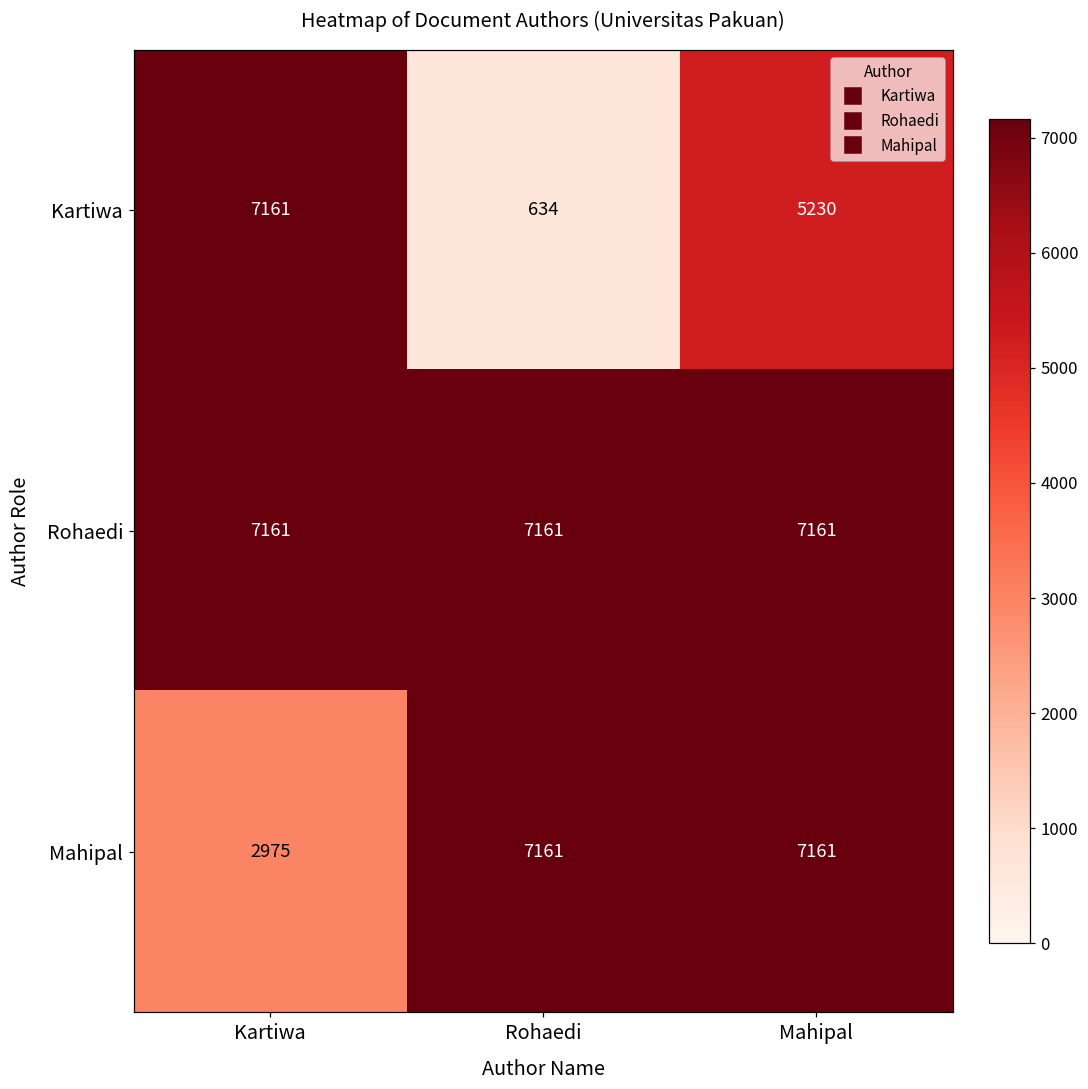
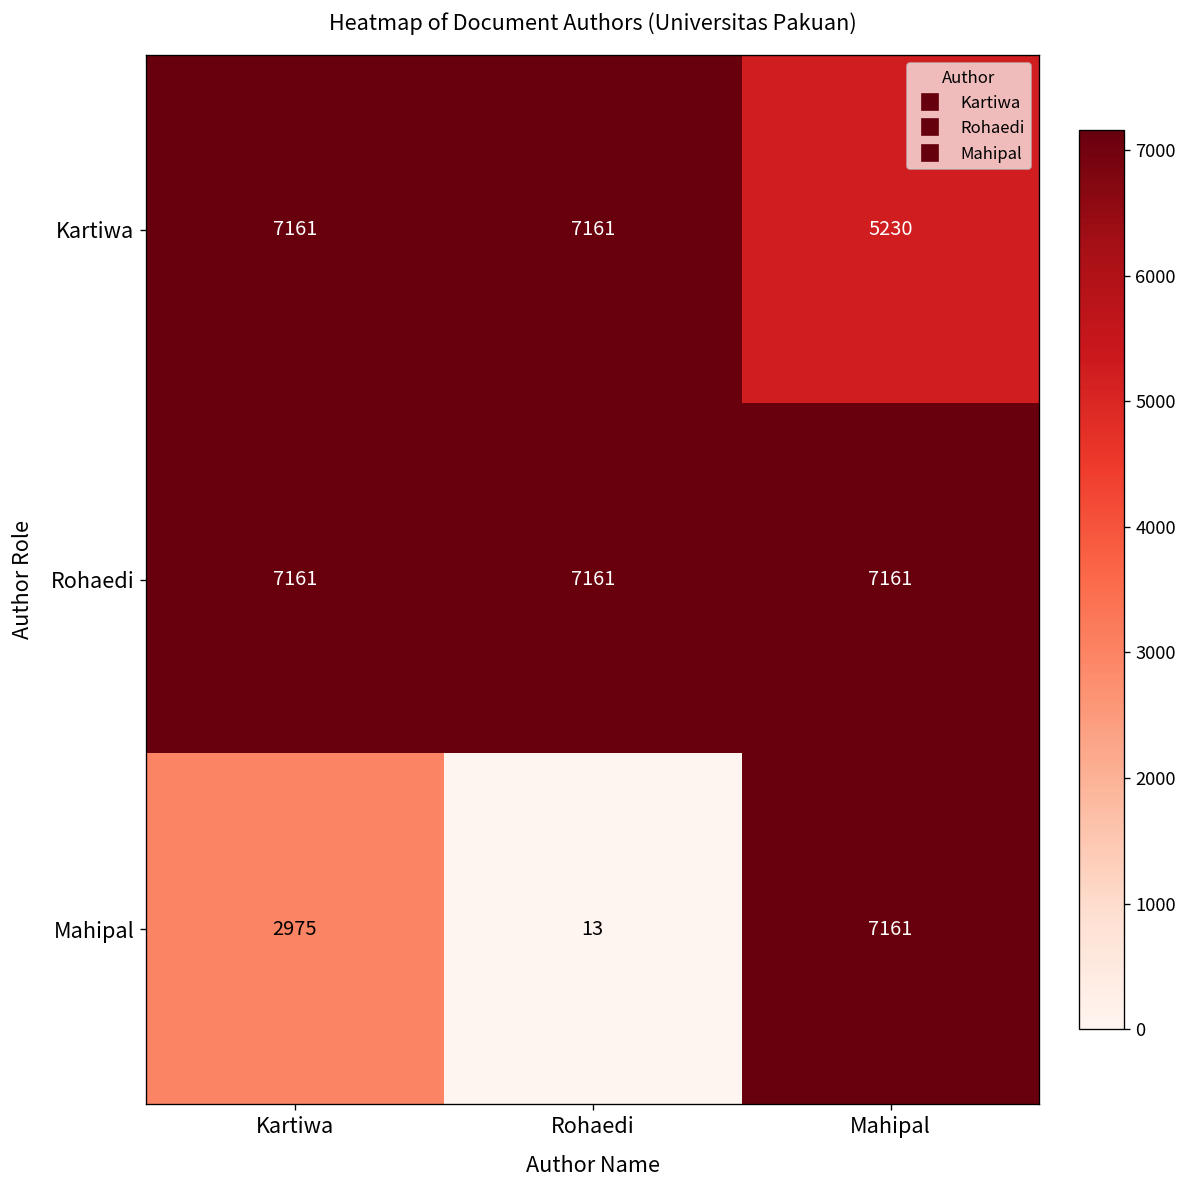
  {
    "Kartiwa": {
      "Kartiwa": 7161,
-     "Rohaedi": 634,
+     "Rohaedi": 7161,
      "Mahipal": 5230
    },
    "Rohaedi": {
      "Kartiwa": 7161,
      "Rohaedi": 7161,
      "Mahipal": 7161
    },
    "Mahipal": {
      "Kartiwa": 2975,
-     "Rohaedi": 7161,
+     "Rohaedi": 13,
      "Mahipal": 7161
    }
  }
